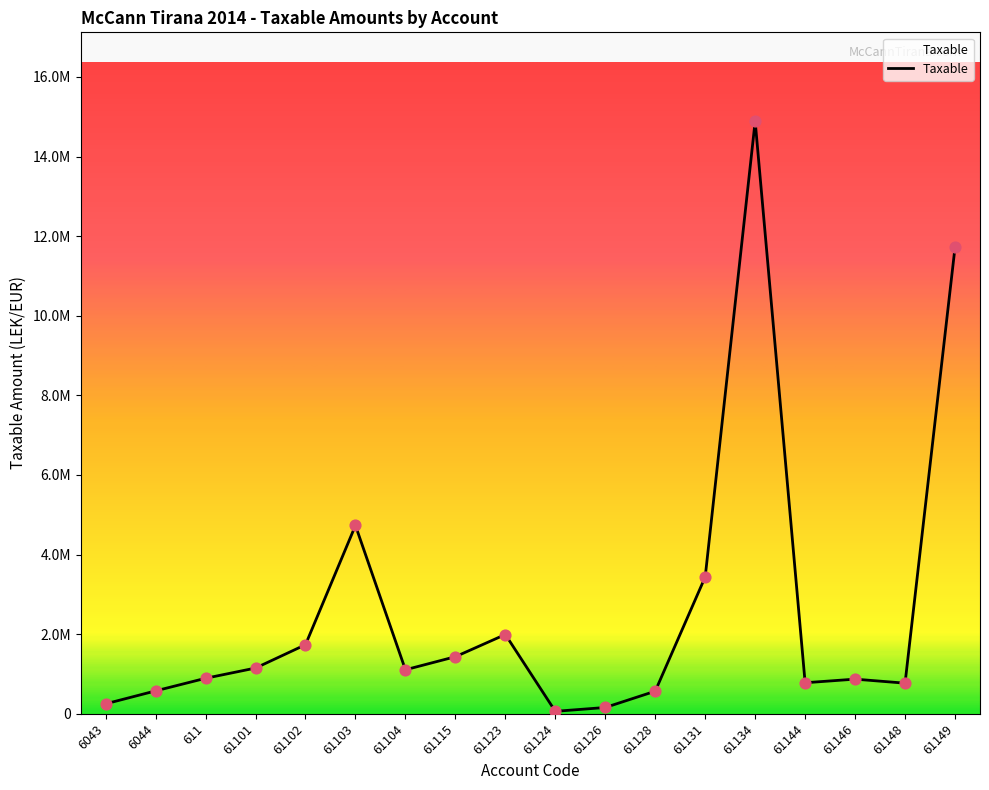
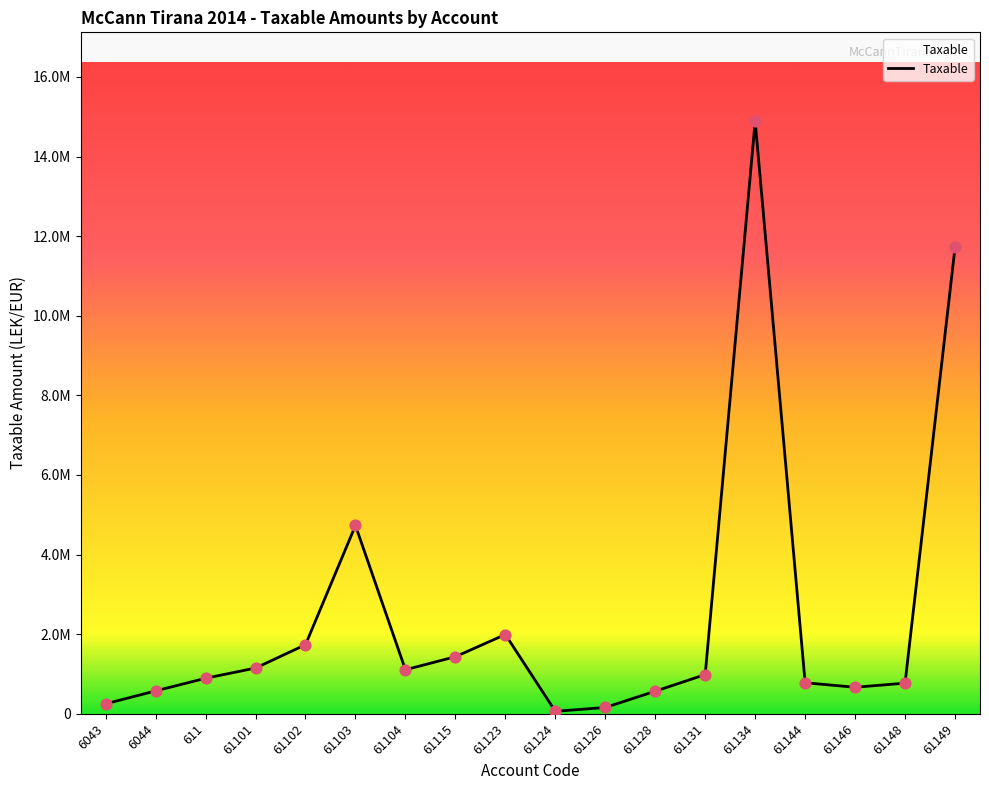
  {
    "6043": 300000,
    "6044": 600000,
    "611": 900000,
    "61101": 1100000,
    "61102": 1700000,
    "61103": 4700000,
    "61104": 1100000,
    "61115": 1400000,
    "61123": 2000000,
    "61124": 100000,
    "61126": 200000,
    "61128": 600000,
-   "61131": 3400000,
+   "61131": 1000000,
    "61134": 14900000,
    "61144": 800000,
-   "61146": 900000,
+   "61146": 700000,
    "61148": 800000,
    "61149": 11700000
  }
